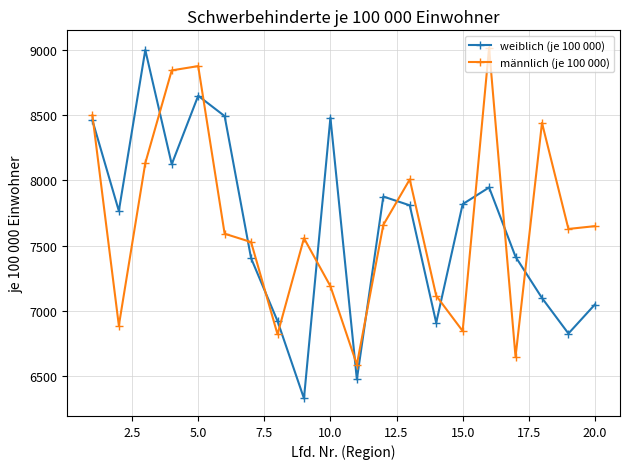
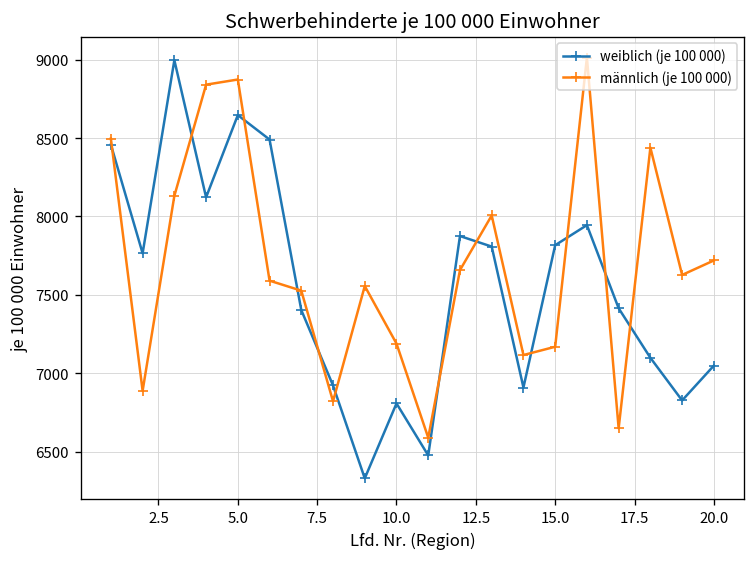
  {
    "weiblich (je 100 000)": {
      "5.0": 8650,
-     "10.0": 8480,
+     "10.0": 6810,
      "15.0": 7820,
      "20.0": 7050
    },
    "männlich (je 100 000)": {
      "5.0": 8870,
      "10.0": 7190,
-     "15.0": 6850,
-     "20.0": 7650
+     "15.0": 7170,
+     "20.0": 7720
    }
  }
